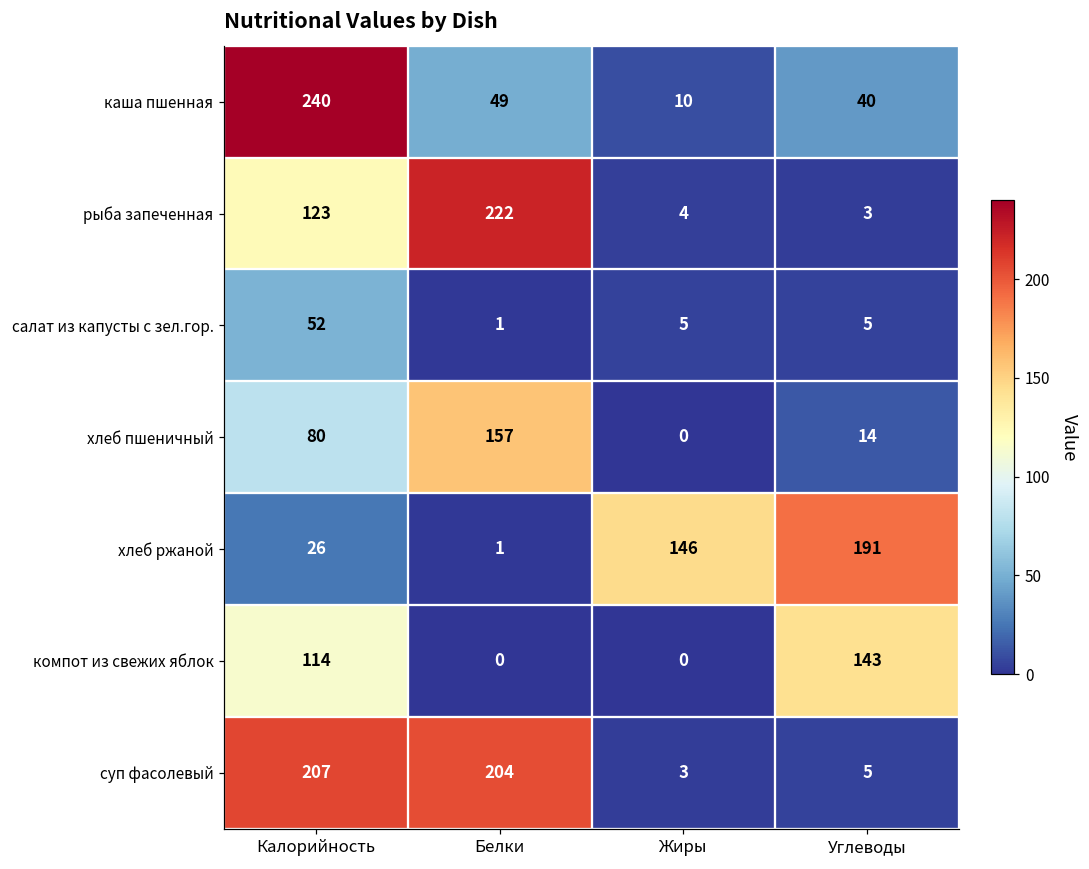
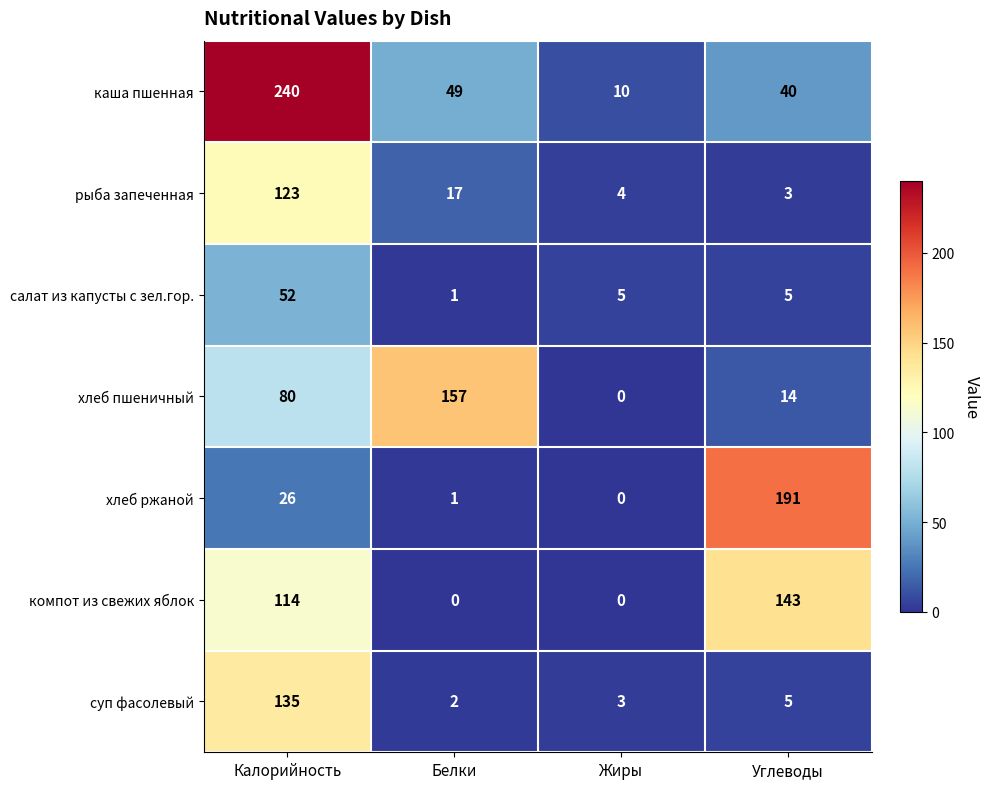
  {
    "каша пшенная": {
      "Калорийность": 240,
      "Белки": 49,
      "Жиры": 10,
      "Углеводы": 40
    },
    "рыба запеченная": {
      "Калорийность": 123,
-     "Белки": 222,
+     "Белки": 17,
      "Жиры": 4,
      "Углеводы": 3
    },
    "салат из капусты с зел.гор.": {
      "Калорийность": 52,
      "Белки": 1,
      "Жиры": 5,
      "Углеводы": 5
    },
    "хлеб пшеничный": {
      "Калорийность": 80,
      "Белки": 157,
      "Жиры": 0,
      "Углеводы": 14
    },
    "хлеб ржаной": {
      "Калорийность": 26,
      "Белки": 1,
-     "Жиры": 146,
+     "Жиры": 0,
      "Углеводы": 191
    },
    "компот из свежих яблок": {
      "Калорийность": 114,
      "Белки": 0,
      "Жиры": 0,
      "Углеводы": 143
    },
    "суп фасолевый": {
-     "Калорийность": 207,
-     "Белки": 204,
+     "Калорийность": 135,
+     "Белки": 2,
      "Жиры": 3,
      "Углеводы": 5
    }
  }
